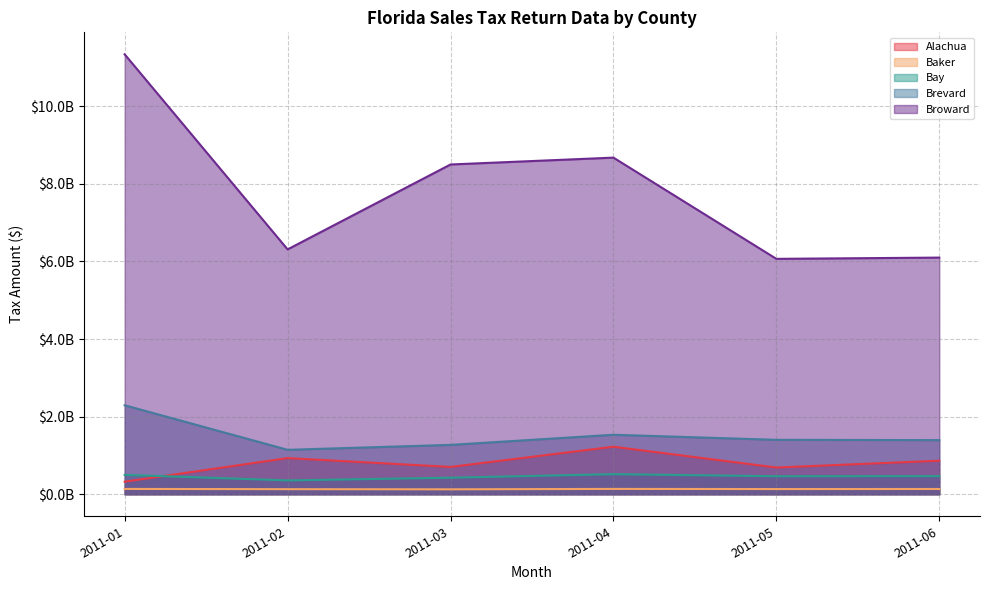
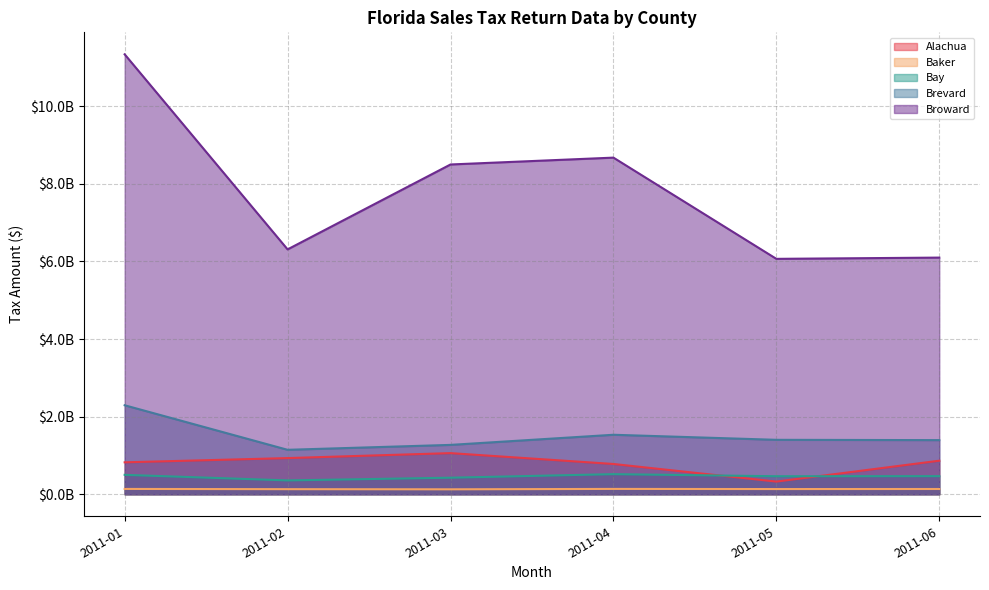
  {
    "Alachua": {
-     "2011-01": "$300000000",
+     "2011-01": "$800000000",
      "2011-02": "$900000000",
-     "2011-03": "$700000000",
-     "2011-04": "$1200000000",
-     "2011-05": "$700000000",
+     "2011-03": "$1100000000",
+     "2011-04": "$800000000",
+     "2011-05": "$300000000",
      "2011-06": "$900000000"
    },
    "Baker": {
      "2011-01": "$100000000",
      "2011-02": "$100000000",
      "2011-03": "$100000000",
      "2011-04": "$100000000",
      "2011-05": "$100000000",
      "2011-06": "$100000000"
    },
    "Broward": {
      "2011-01": "$11300000000",
      "2011-02": "$6300000000",
      "2011-03": "$8500000000",
      "2011-04": "$8700000000",
      "2011-05": "$6100000000",
      "2011-06": "$6100000000"
    }
  }
